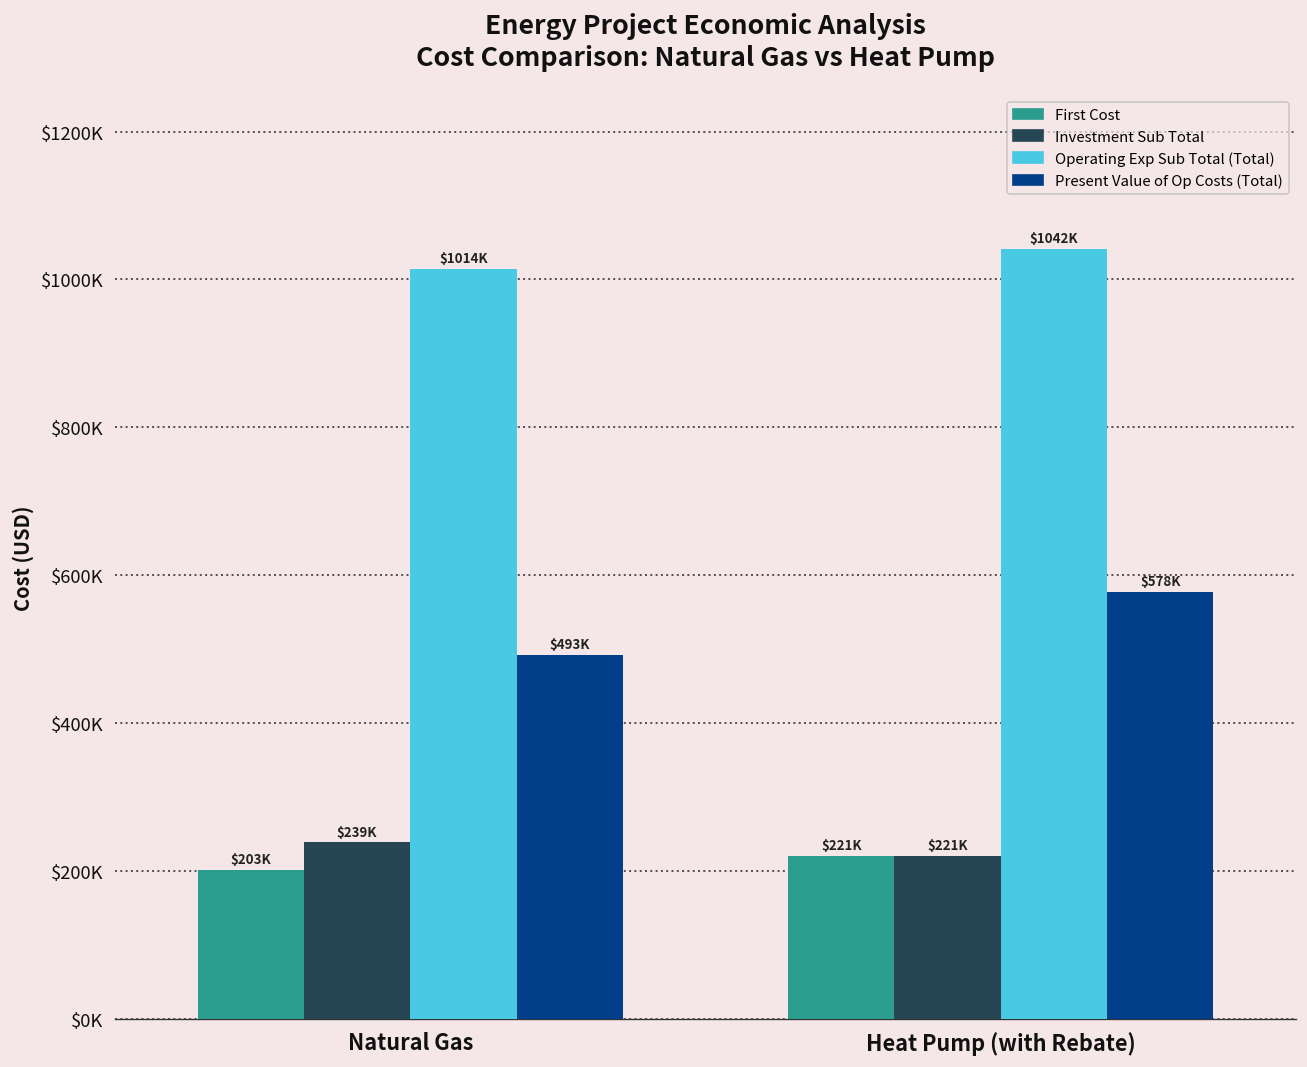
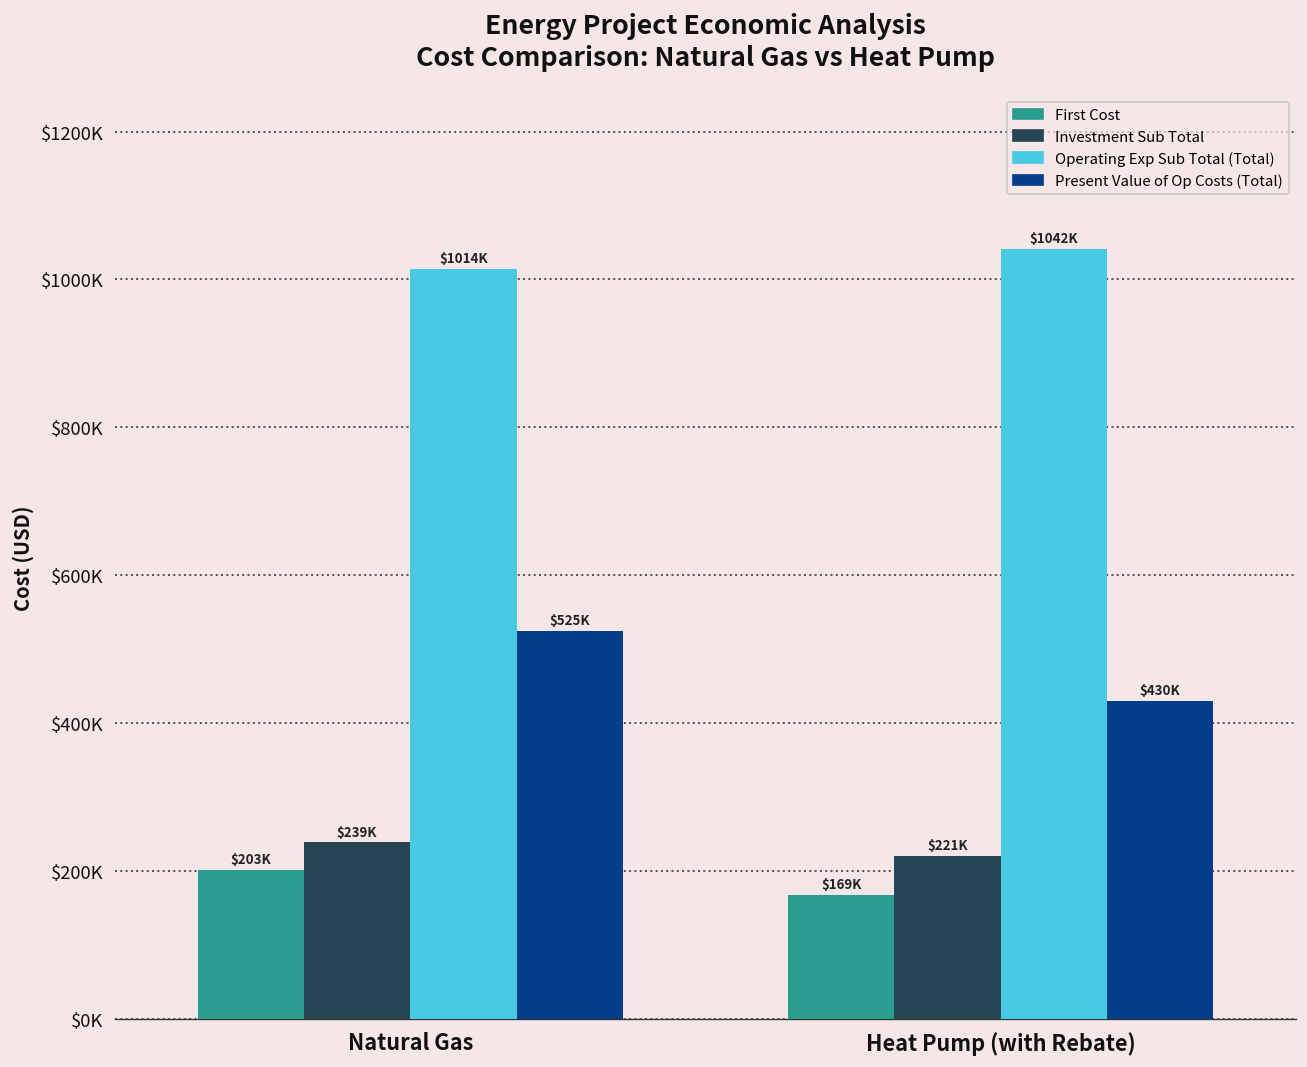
  {
    "First Cost": {
      "Natural Gas": "$203K",
-     "Heat Pump (with Rebate)": "$221K"
+     "Heat Pump (with Rebate)": "$169K"
    },
    "Investment Sub Total": {
      "Natural Gas": "$239K",
      "Heat Pump (with Rebate)": "$221K"
    },
    "Operating Exp Sub Total (Total)": {
      "Natural Gas": "$1014K",
      "Heat Pump (with Rebate)": "$1042K"
    },
    "Present Value of Op Costs (Total)": {
-     "Natural Gas": "$493K",
-     "Heat Pump (with Rebate)": "$578K"
+     "Natural Gas": "$525K",
+     "Heat Pump (with Rebate)": "$430K"
    }
  }
